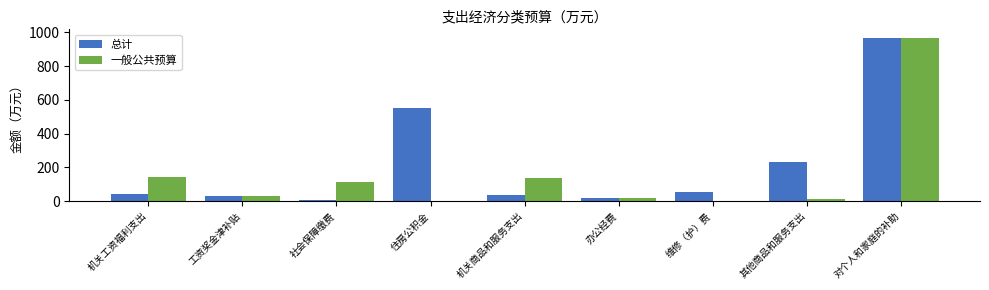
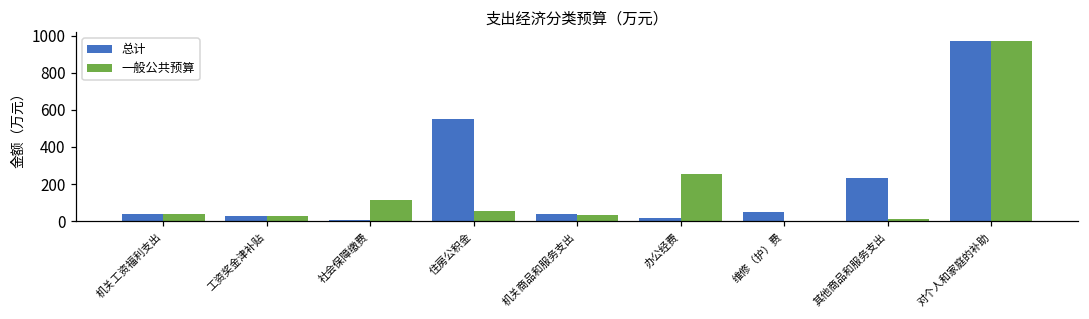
  {
    "总计": {
      "机关工资福利支出": 40,
      "工资奖金津补贴": 30,
      "住房公积金": 550,
      "机关商品和服务支出": 40,
      "办公经费": 20,
      "维修（护）费": 50,
      "其他商品和服务支出": 230,
      "对个人和家庭的补助": 970
    },
    "一般公共预算": {
-     "机关工资福利支出": 150,
+     "机关工资福利支出": 40,
      "工资奖金津补贴": 30,
      "社会保障缴费": 110,
-     "住房公积金": 0,
-     "机关商品和服务支出": 140,
-     "办公经费": 20,
+     "住房公积金": 50,
+     "机关商品和服务支出": 30,
+     "办公经费": 250,
      "对个人和家庭的补助": 970
    }
  }
